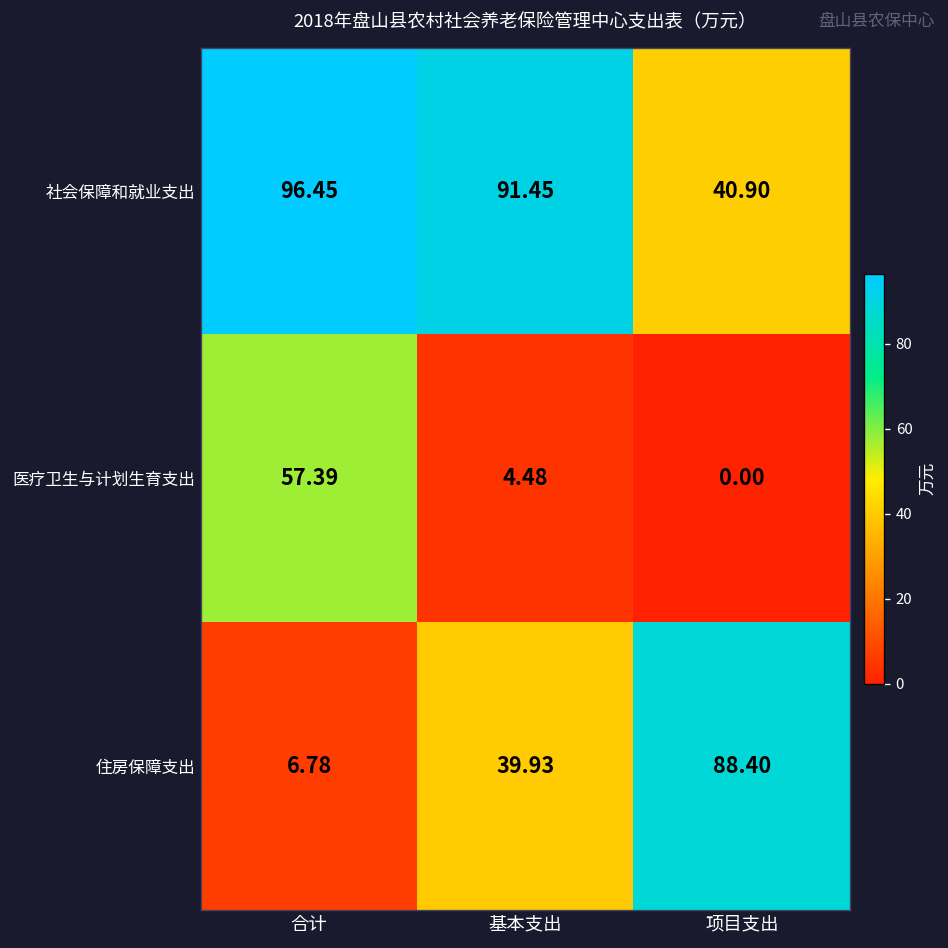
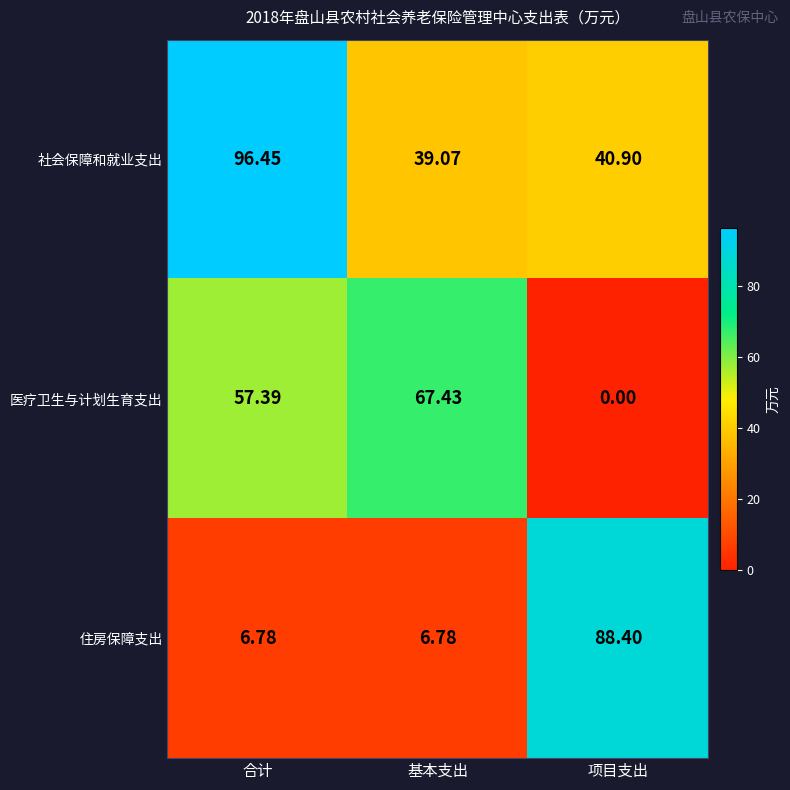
  {
    "社会保障和就业支出": {
      "合计": 96.45,
-     "基本支出": 91.45,
+     "基本支出": 39.07,
      "项目支出": 40.90
    },
    "医疗卫生与计划生育支出": {
      "合计": 57.39,
-     "基本支出": 4.48,
+     "基本支出": 67.43,
      "项目支出": 0.00
    },
    "住房保障支出": {
      "合计": 6.78,
-     "基本支出": 39.93,
+     "基本支出": 6.78,
      "项目支出": 88.40
    }
  }
